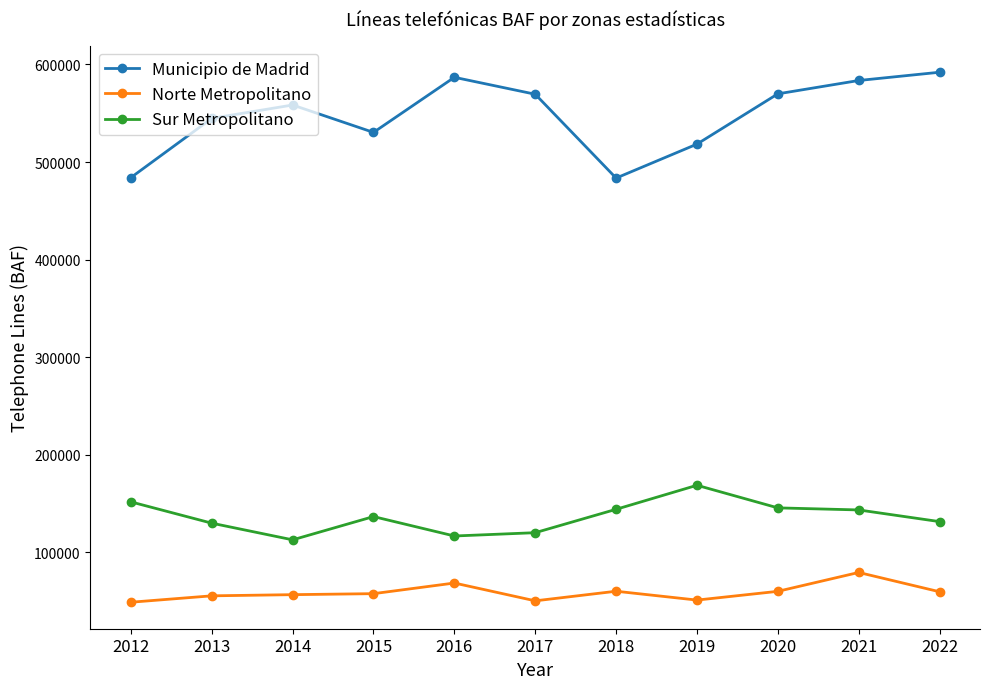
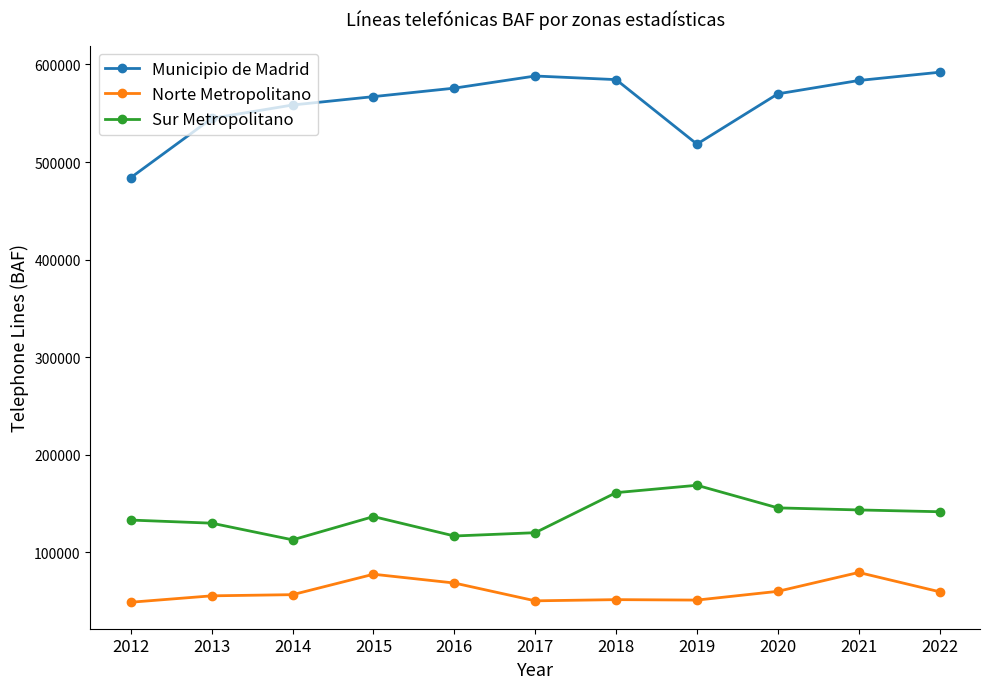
  {
    "Municipio de Madrid": {
      "2012": 480000,
-     "2015": 530000,
-     "2016": 590000,
-     "2017": 570000,
-     "2018": 480000,
+     "2015": 570000,
+     "2016": 580000,
+     "2017": 590000,
+     "2018": 580000,
      "2019": 520000,
      "2020": 570000,
      "2021": 580000,
      "2022": 590000
    },
    "Norte Metropolitano": {
      "2012": 50000,
      "2013": 60000,
      "2014": 60000,
-     "2015": 60000,
+     "2015": 80000,
      "2016": 70000,
      "2017": 50000,
-     "2018": 60000,
+     "2018": 50000,
      "2019": 50000,
      "2020": 60000,
      "2021": 80000,
      "2022": 60000
    },
    "Sur Metropolitano": {
-     "2012": 150000,
+     "2012": 130000,
      "2013": 130000,
      "2014": 110000,
      "2015": 140000,
      "2016": 120000,
      "2017": 120000,
-     "2018": 140000,
+     "2018": 160000,
      "2019": 170000,
      "2020": 150000,
      "2021": 140000,
-     "2022": 130000
+     "2022": 140000
    }
  }
